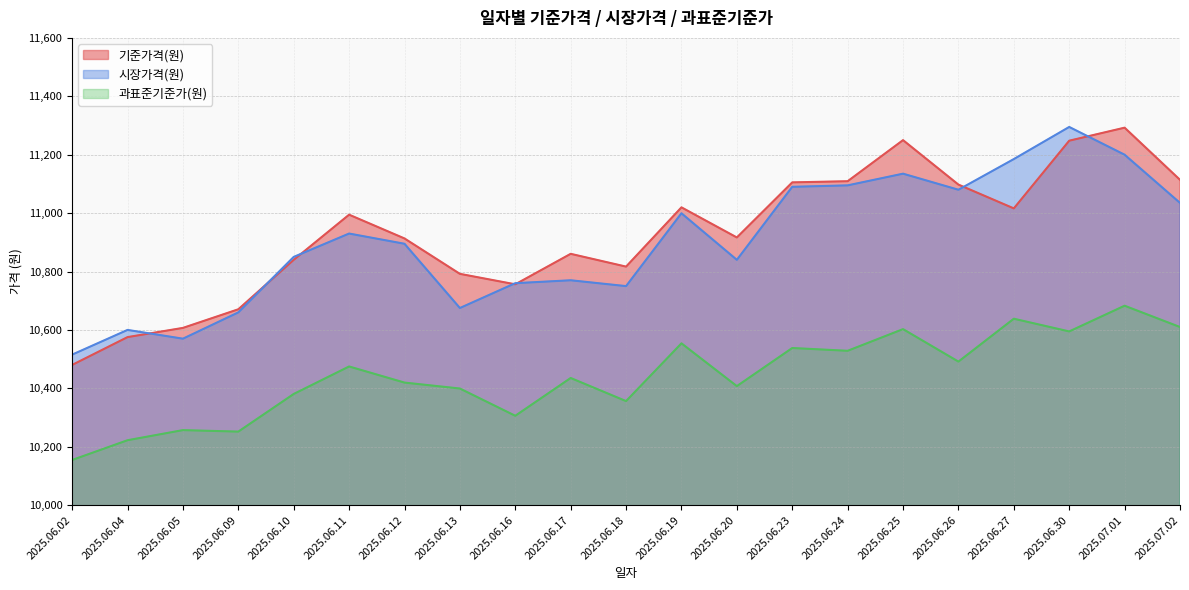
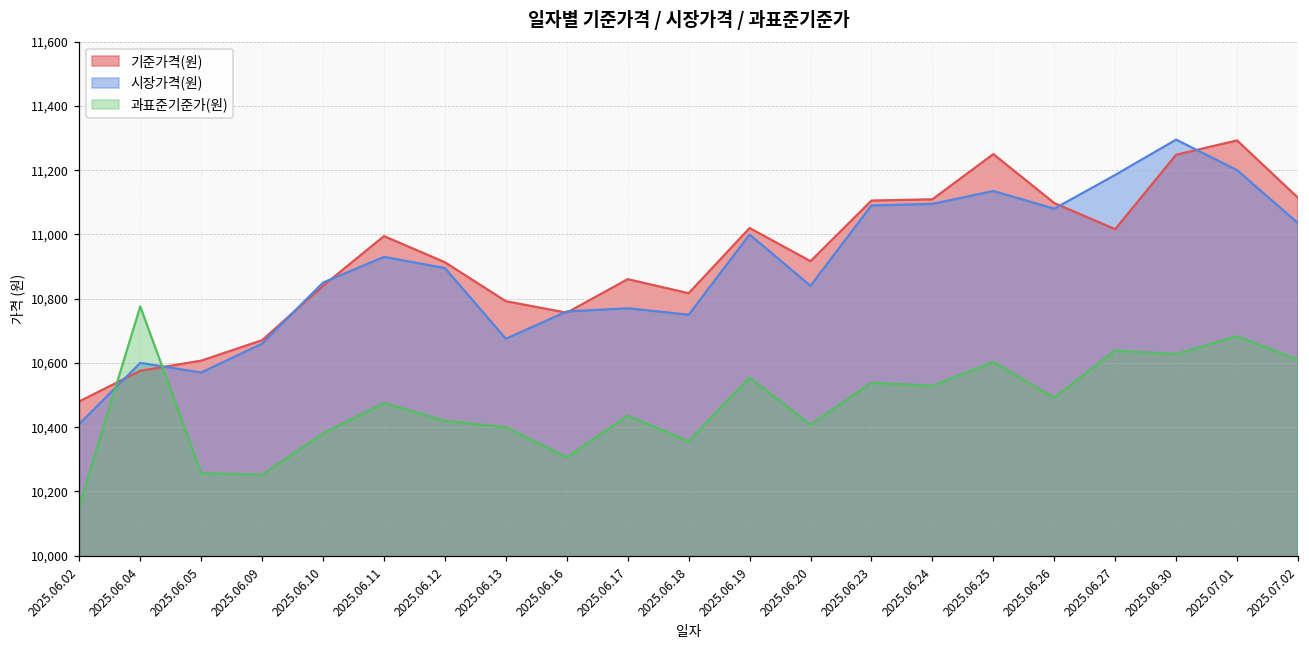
  {
    "기준가격(원)": {
      "2025.06.02": "10,480",
      "2025.06.04": "10,580",
      "2025.06.05": "10,610",
      "2025.06.09": "10,670",
      "2025.06.10": "10,840",
      "2025.06.11": "10,990",
      "2025.06.12": "10,910",
      "2025.06.13": "10,790",
      "2025.06.17": "10,860",
      "2025.06.18": "10,820",
      "2025.06.19": "11,020",
      "2025.06.20": "10,920",
      "2025.06.23": "11,110",
      "2025.06.24": "11,110",
      "2025.06.25": "11,250",
      "2025.06.26": "11,100",
      "2025.06.27": "11,020",
      "2025.06.30": "11,250",
      "2025.07.01": "11,290",
      "2025.07.02": "11,110"
    },
    "시장가격(원)": {
-     "2025.06.02": "10,520",
+     "2025.06.02": "10,410",
      "2025.06.04": "10,600",
      "2025.06.05": "10,570",
      "2025.06.09": "10,660",
      "2025.06.10": "10,850",
      "2025.06.11": "10,930",
      "2025.06.12": "10,900",
      "2025.06.13": "10,680",
      "2025.06.17": "10,770",
      "2025.06.18": "10,750",
      "2025.06.19": "11,000",
      "2025.06.20": "10,840",
      "2025.06.23": "11,090",
      "2025.06.24": "11,100",
      "2025.06.25": "11,140",
      "2025.06.26": "11,080",
      "2025.06.27": "11,190",
      "2025.06.30": "11,300",
      "2025.07.01": "11,200",
      "2025.07.02": "11,040"
    },
    "과표준기준가(원)": {
      "2025.06.02": "10,150",
-     "2025.06.04": "10,220",
+     "2025.06.04": "10,780",
      "2025.06.05": "10,260",
      "2025.06.09": "10,250",
      "2025.06.10": "10,380",
      "2025.06.11": "10,470",
      "2025.06.12": "10,420",
      "2025.06.13": "10,400",
      "2025.06.16": "10,310",
      "2025.06.17": "10,440",
      "2025.06.18": "10,360",
      "2025.06.19": "10,550",
      "2025.06.20": "10,410",
      "2025.06.23": "10,540",
      "2025.06.24": "10,530",
      "2025.06.25": "10,600",
      "2025.06.26": "10,490",
      "2025.06.27": "10,640",
-     "2025.06.30": "10,590",
+     "2025.06.30": "10,630",
      "2025.07.01": "10,680",
      "2025.07.02": "10,610"
    }
  }
